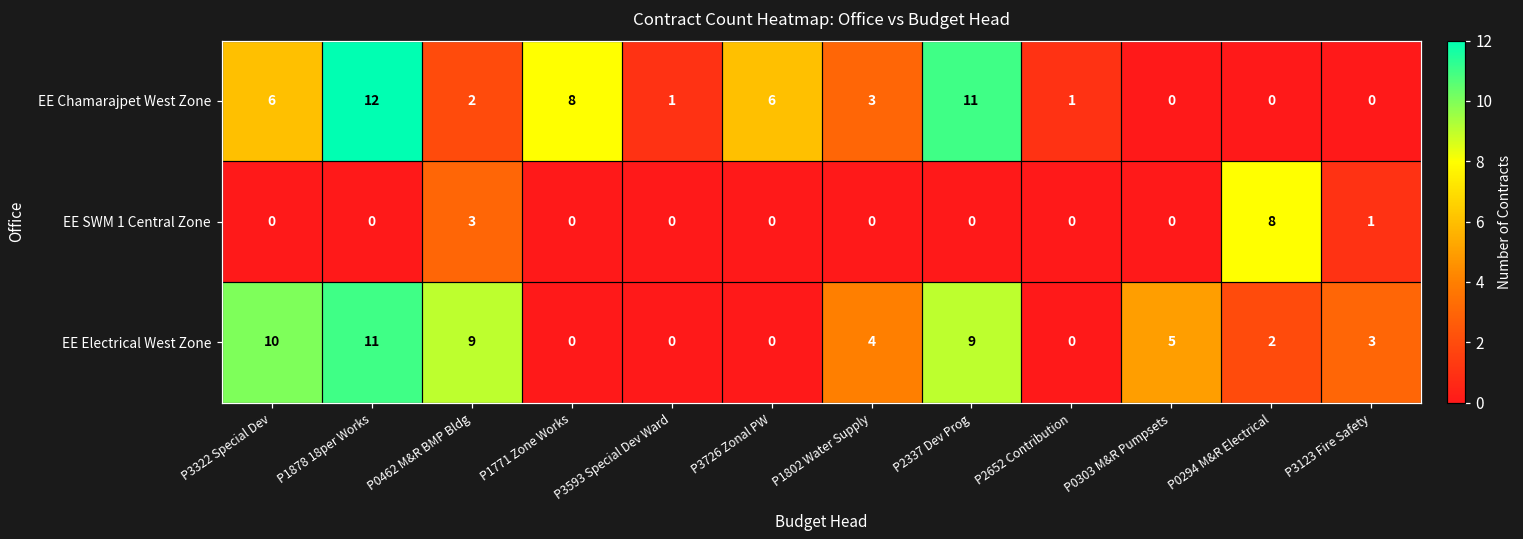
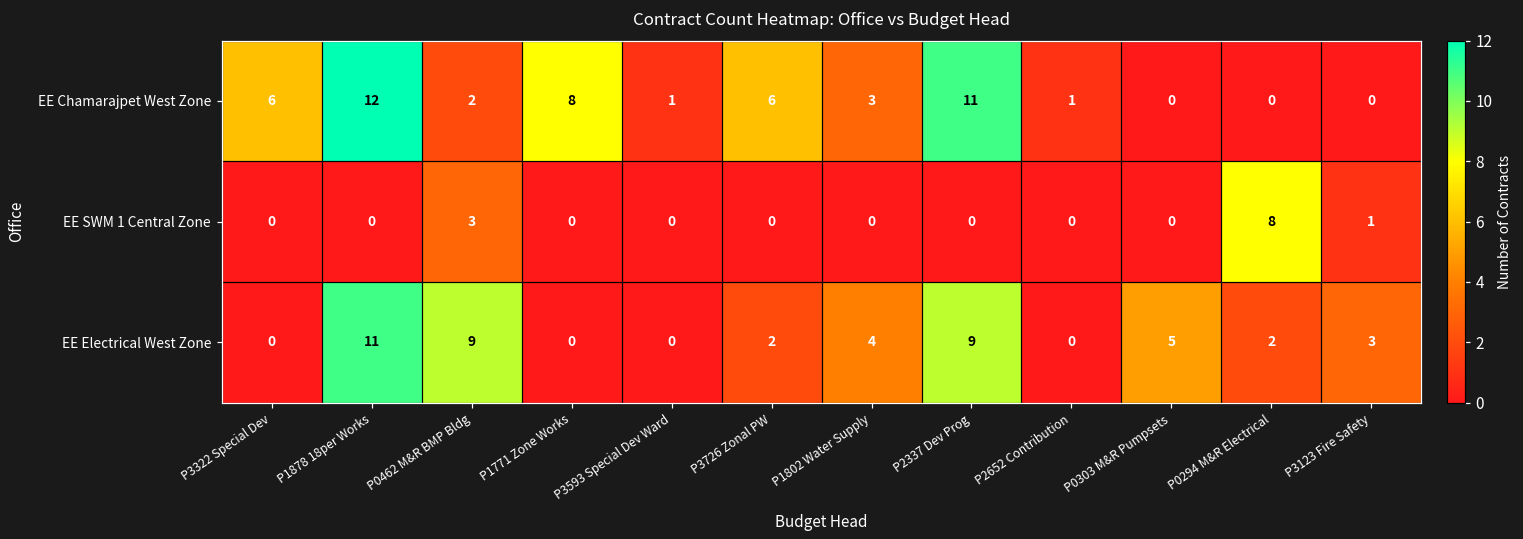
  {
    "EE Chamarajpet West Zone": {
      "P3322 Special Dev": 6,
      "P1878 18per Works": 12,
      "P0462 M&R BMP Bldg": 2,
      "P1771 Zone Works": 8,
      "P3593 Special Dev Ward": 1,
      "P3726 Zonal PW": 6,
      "P1802 Water Supply": 3,
      "P2337 Dev Prog": 11,
      "P2652 Contribution": 1,
      "P0303 M&R Pumpsets": 0,
      "P0294 M&R Electrical": 0,
      "P3123 Fire Safety": 0
    },
    "EE SWM 1 Central Zone": {
      "P3322 Special Dev": 0,
      "P1878 18per Works": 0,
      "P0462 M&R BMP Bldg": 3,
      "P1771 Zone Works": 0,
      "P3593 Special Dev Ward": 0,
      "P3726 Zonal PW": 0,
      "P1802 Water Supply": 0,
      "P2337 Dev Prog": 0,
      "P2652 Contribution": 0,
      "P0303 M&R Pumpsets": 0,
      "P0294 M&R Electrical": 8,
      "P3123 Fire Safety": 1
    },
    "EE Electrical West Zone": {
-     "P3322 Special Dev": 10,
+     "P3322 Special Dev": 0,
      "P1878 18per Works": 11,
      "P0462 M&R BMP Bldg": 9,
      "P1771 Zone Works": 0,
      "P3593 Special Dev Ward": 0,
-     "P3726 Zonal PW": 0,
+     "P3726 Zonal PW": 2,
      "P1802 Water Supply": 4,
      "P2337 Dev Prog": 9,
      "P2652 Contribution": 0,
      "P0303 M&R Pumpsets": 5,
      "P0294 M&R Electrical": 2,
      "P3123 Fire Safety": 3
    }
  }
